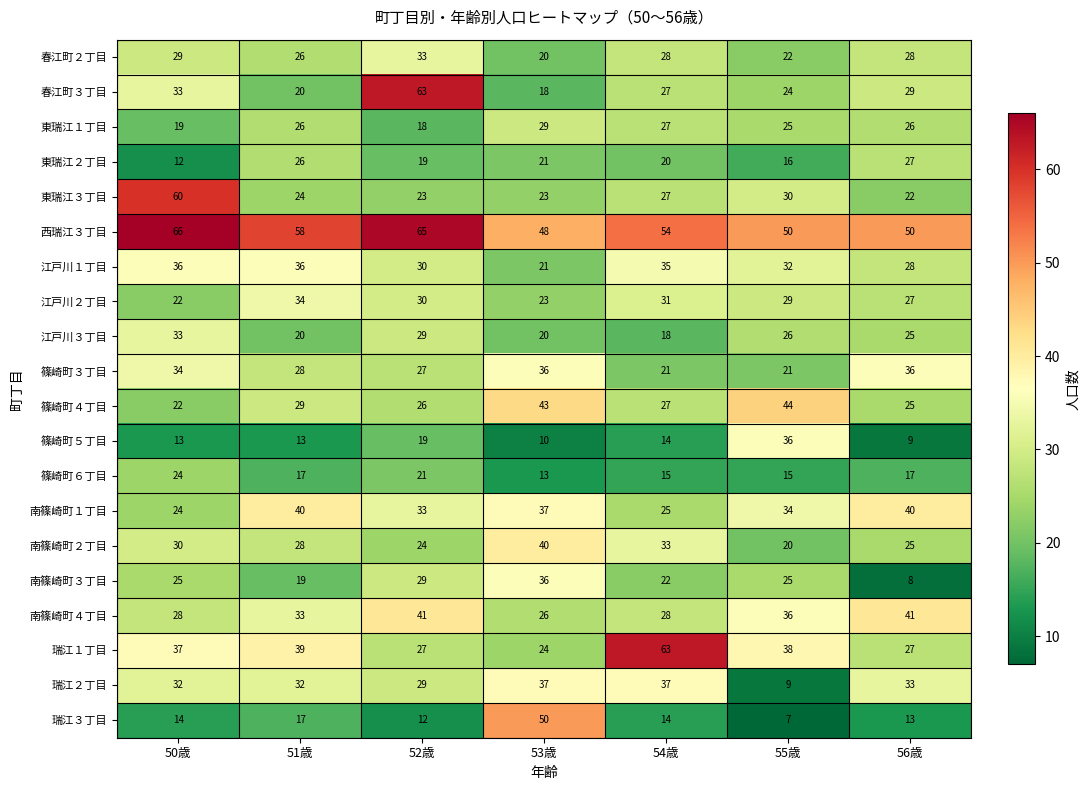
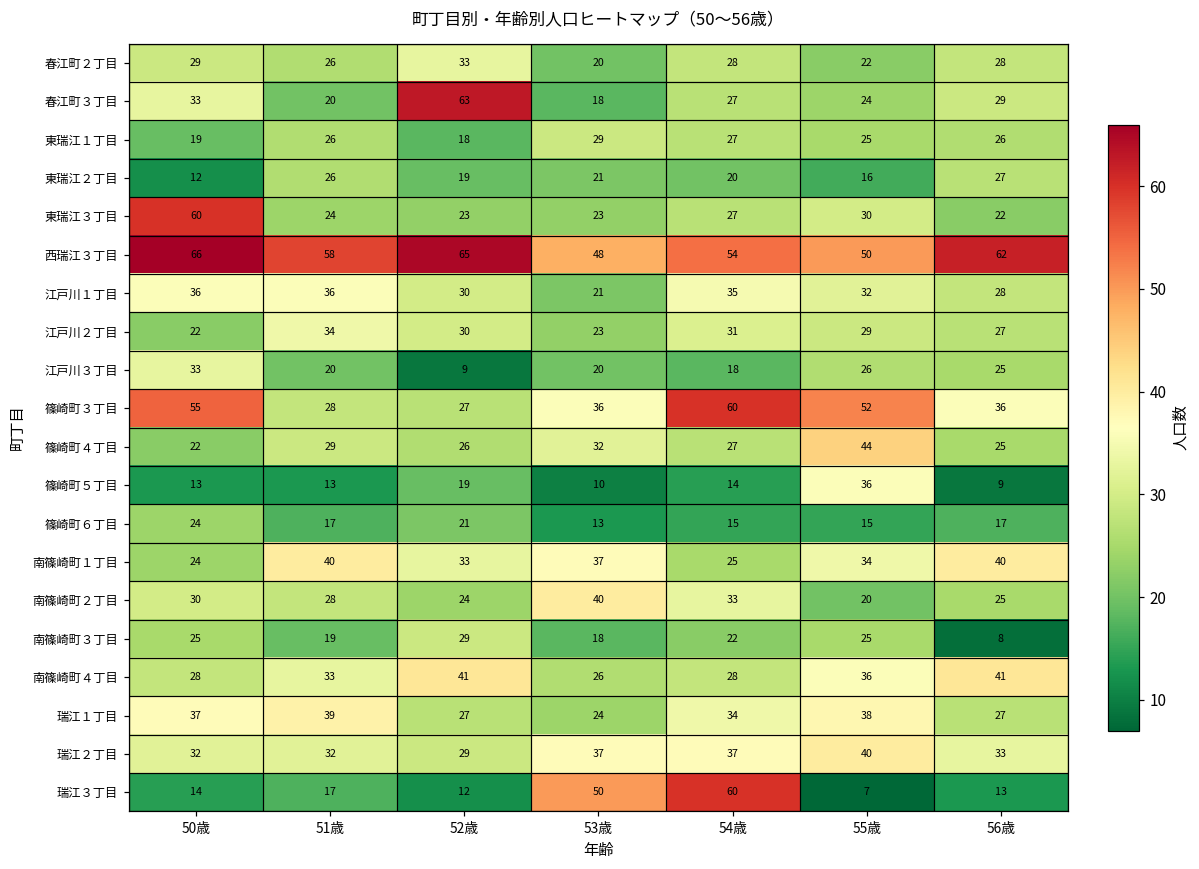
  {
    "春江町２丁目": {
      "50歳": 29,
      "51歳": 26,
      "52歳": 33,
      "53歳": 20,
      "54歳": 28,
      "55歳": 22,
      "56歳": 28
    },
    "春江町３丁目": {
      "50歳": 33,
      "51歳": 20,
      "52歳": 63,
      "53歳": 18,
      "54歳": 27,
      "55歳": 24,
      "56歳": 29
    },
    "東瑞江１丁目": {
      "50歳": 19,
      "51歳": 26,
      "52歳": 18,
      "53歳": 29,
      "54歳": 27,
      "55歳": 25,
      "56歳": 26
    },
    "東瑞江２丁目": {
      "50歳": 12,
      "51歳": 26,
      "52歳": 19,
      "53歳": 21,
      "54歳": 20,
      "55歳": 16,
      "56歳": 27
    },
    "東瑞江３丁目": {
      "50歳": 60,
      "51歳": 24,
      "52歳": 23,
      "53歳": 23,
      "54歳": 27,
      "55歳": 30,
      "56歳": 22
    },
    "西瑞江３丁目": {
      "50歳": 66,
      "51歳": 58,
      "52歳": 65,
      "53歳": 48,
      "54歳": 54,
      "55歳": 50,
-     "56歳": 50
+     "56歳": 62
    },
    "江戸川１丁目": {
      "50歳": 36,
      "51歳": 36,
      "52歳": 30,
      "53歳": 21,
      "54歳": 35,
      "55歳": 32,
      "56歳": 28
    },
    "江戸川２丁目": {
      "50歳": 22,
      "51歳": 34,
      "52歳": 30,
      "53歳": 23,
      "54歳": 31,
      "55歳": 29,
      "56歳": 27
    },
    "江戸川３丁目": {
      "50歳": 33,
      "51歳": 20,
-     "52歳": 29,
+     "52歳": 9,
      "53歳": 20,
      "54歳": 18,
      "55歳": 26,
      "56歳": 25
    },
    "篠崎町３丁目": {
-     "50歳": 34,
+     "50歳": 55,
      "51歳": 28,
      "52歳": 27,
      "53歳": 36,
-     "54歳": 21,
-     "55歳": 21,
+     "54歳": 60,
+     "55歳": 52,
      "56歳": 36
    },
    "篠崎町４丁目": {
      "50歳": 22,
      "51歳": 29,
      "52歳": 26,
-     "53歳": 43,
+     "53歳": 32,
      "54歳": 27,
      "55歳": 44,
      "56歳": 25
    },
    "篠崎町５丁目": {
      "50歳": 13,
      "51歳": 13,
      "52歳": 19,
      "53歳": 10,
      "54歳": 14,
      "55歳": 36,
      "56歳": 9
    },
    "篠崎町６丁目": {
      "50歳": 24,
      "51歳": 17,
      "52歳": 21,
      "53歳": 13,
      "54歳": 15,
      "55歳": 15,
      "56歳": 17
    },
    "南篠崎町１丁目": {
      "50歳": 24,
      "51歳": 40,
      "52歳": 33,
      "53歳": 37,
      "54歳": 25,
      "55歳": 34,
      "56歳": 40
    },
    "南篠崎町２丁目": {
      "50歳": 30,
      "51歳": 28,
      "52歳": 24,
      "53歳": 40,
      "54歳": 33,
      "55歳": 20,
      "56歳": 25
    },
    "南篠崎町３丁目": {
      "50歳": 25,
      "51歳": 19,
      "52歳": 29,
-     "53歳": 36,
+     "53歳": 18,
      "54歳": 22,
      "55歳": 25,
      "56歳": 8
    },
    "南篠崎町４丁目": {
      "50歳": 28,
      "51歳": 33,
      "52歳": 41,
      "53歳": 26,
      "54歳": 28,
      "55歳": 36,
      "56歳": 41
    },
    "瑞江１丁目": {
      "50歳": 37,
      "51歳": 39,
      "52歳": 27,
      "53歳": 24,
-     "54歳": 63,
+     "54歳": 34,
      "55歳": 38,
      "56歳": 27
    },
    "瑞江２丁目": {
      "50歳": 32,
      "51歳": 32,
      "52歳": 29,
      "53歳": 37,
      "54歳": 37,
-     "55歳": 9,
+     "55歳": 40,
      "56歳": 33
    },
    "瑞江３丁目": {
      "50歳": 14,
      "51歳": 17,
      "52歳": 12,
      "53歳": 50,
-     "54歳": 14,
+     "54歳": 60,
      "55歳": 7,
      "56歳": 13
    }
  }
